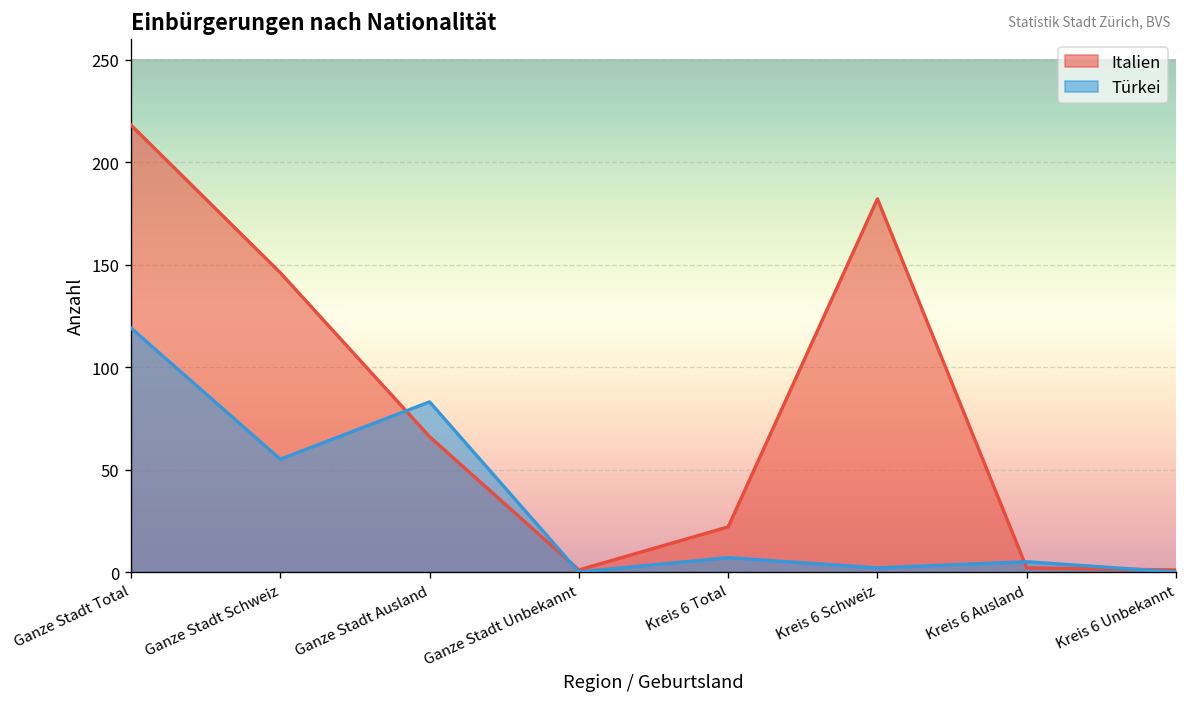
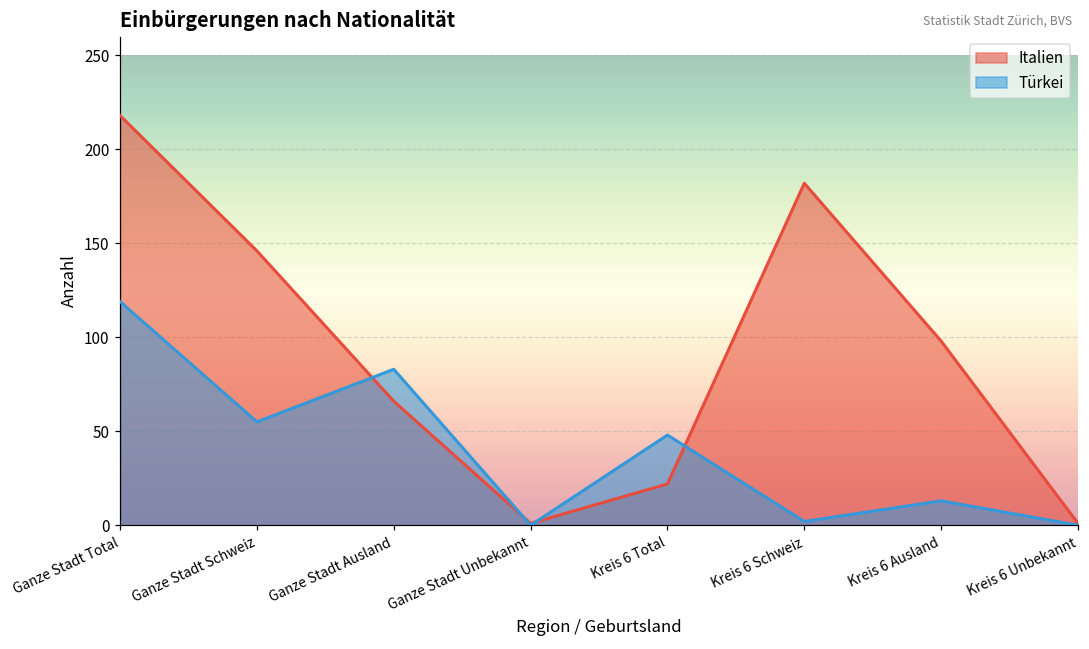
  {
    "Italien": {
      "Ganze Stadt Total": 218,
      "Ganze Stadt Schweiz": 146,
      "Ganze Stadt Ausland": 66,
      "Kreis 6 Total": 22,
      "Kreis 6 Schweiz": 182,
-     "Kreis 6 Ausland": 2
+     "Kreis 6 Ausland": 98
    },
    "Türkei": {
      "Ganze Stadt Total": 119,
      "Ganze Stadt Schweiz": 55,
      "Ganze Stadt Ausland": 83,
-     "Kreis 6 Total": 7,
+     "Kreis 6 Total": 48,
      "Kreis 6 Schweiz": 2,
-     "Kreis 6 Ausland": 5
+     "Kreis 6 Ausland": 13
    }
  }
